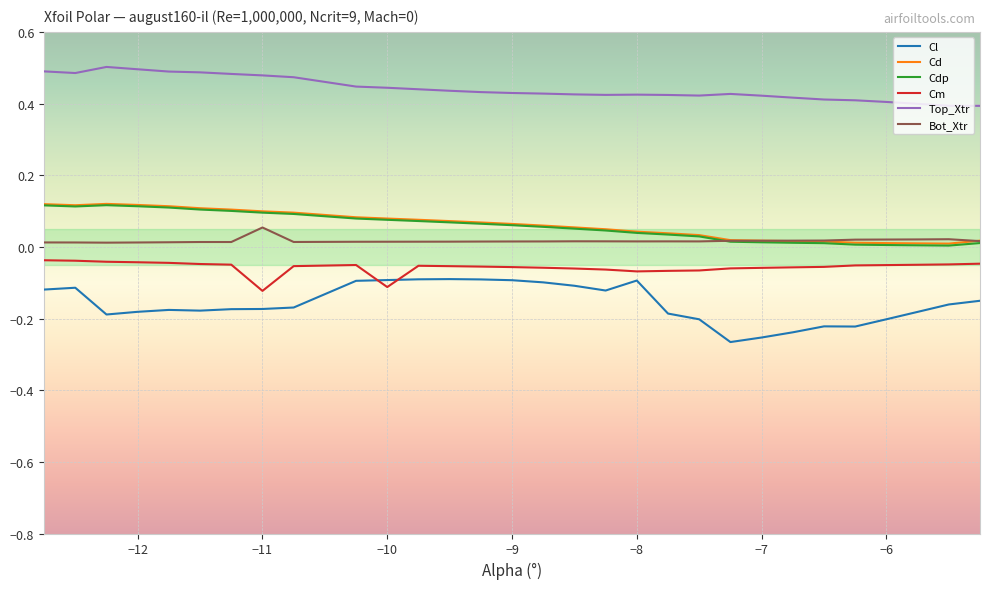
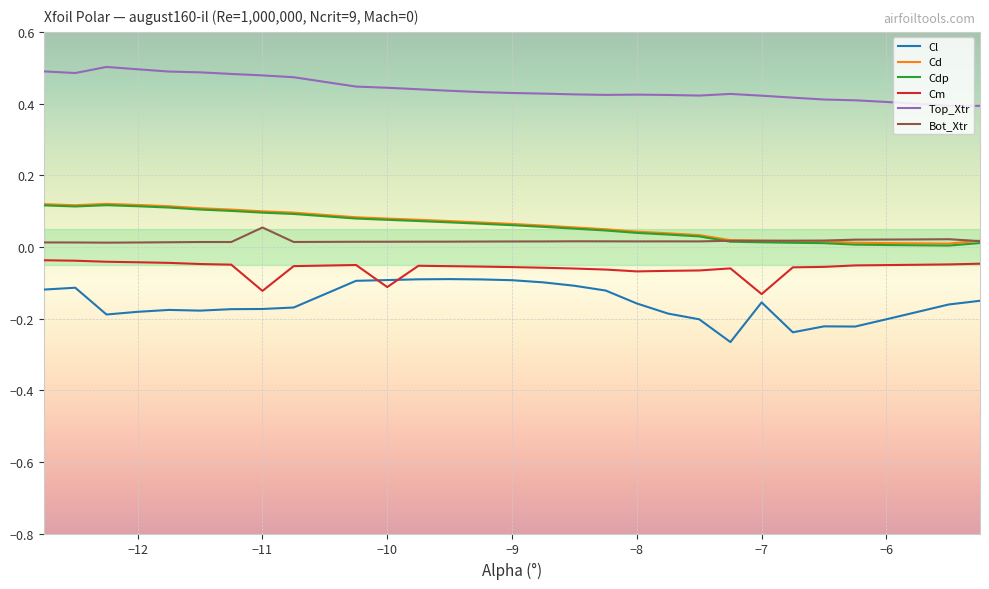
  {
    "Cl": {
      "−12": -0.18,
      "−11": -0.17,
      "−10": -0.09,
      "−9": -0.09,
-     "−8": -0.09,
-     "−7": -0.25,
+     "−8": -0.16,
+     "−7": -0.16,
      "−6": -0.20
    },
    "Cm": {
      "−12": -0.04,
      "−11": -0.12,
      "−10": -0.11,
      "−9": -0.06,
      "−8": -0.07,
-     "−7": -0.06,
+     "−7": -0.13,
      "−6": -0.05
    },
    "Top_Xtr": {
      "−12": 0.50,
      "−11": 0.48,
      "−10": 0.44,
      "−9": 0.43,
      "−8": 0.42,
      "−7": 0.42,
      "−6": 0.40
    },
    "Bot_Xtr": {
      "−12": 0.01,
      "−11": 0.05,
      "−10": 0.01,
      "−9": 0.02,
      "−8": 0.02,
      "−6": 0.02
    }
  }
